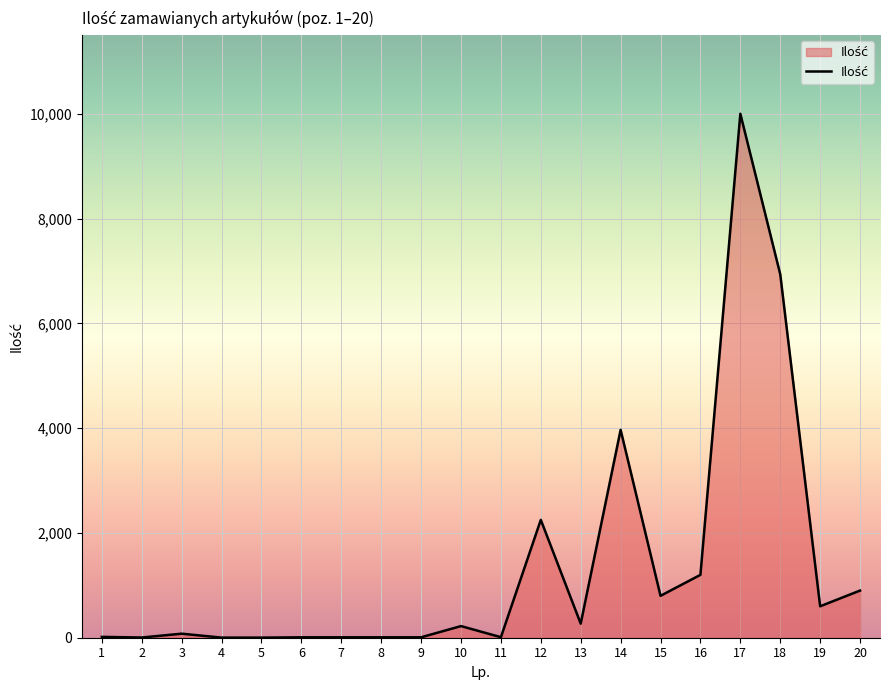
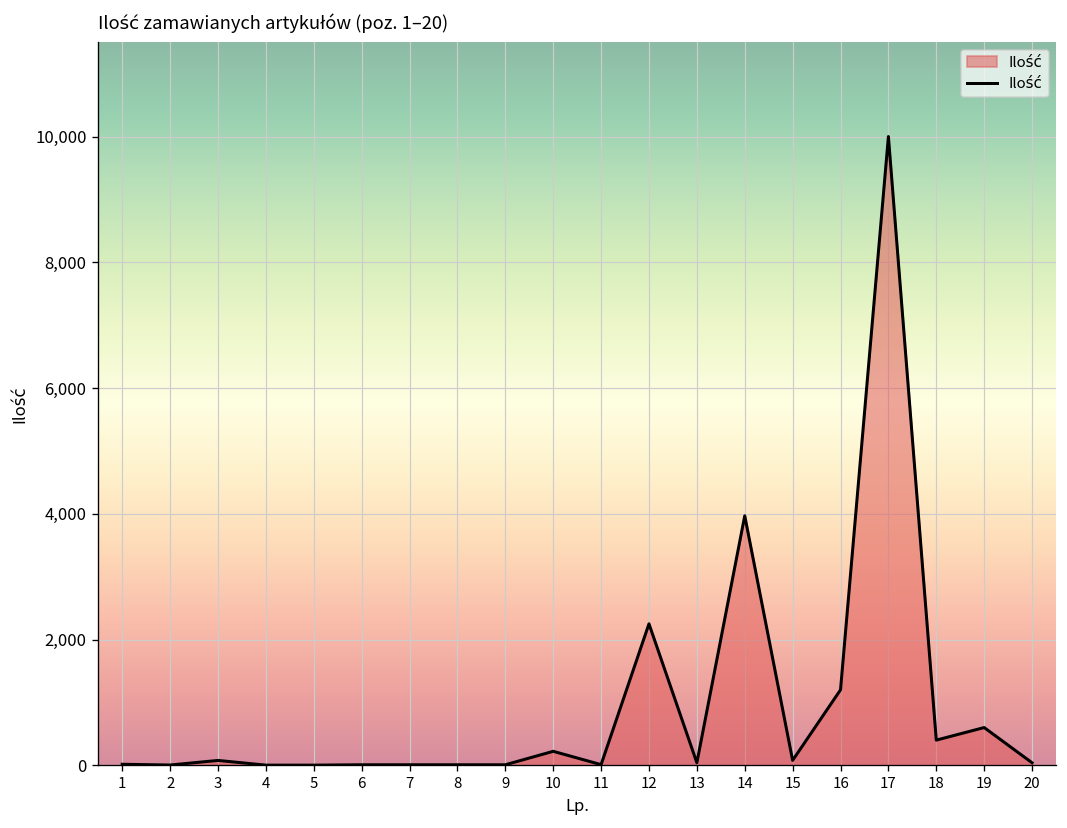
  {
    "1": "0",
    "2": "0",
    "3": "100",
    "4": "0",
    "5": "0",
    "6": "0",
    "7": "0",
    "8": "0",
    "9": "0",
    "10": "200",
    "11": "0",
    "12": "2,300",
-   "13": "300",
+   "13": "0",
    "14": "4,000",
-   "15": "800",
+   "15": "100",
    "16": "1,200",
    "17": "10,000",
-   "18": "6,900",
+   "18": "400",
    "19": "600",
-   "20": "900"
+   "20": "0"
  }
